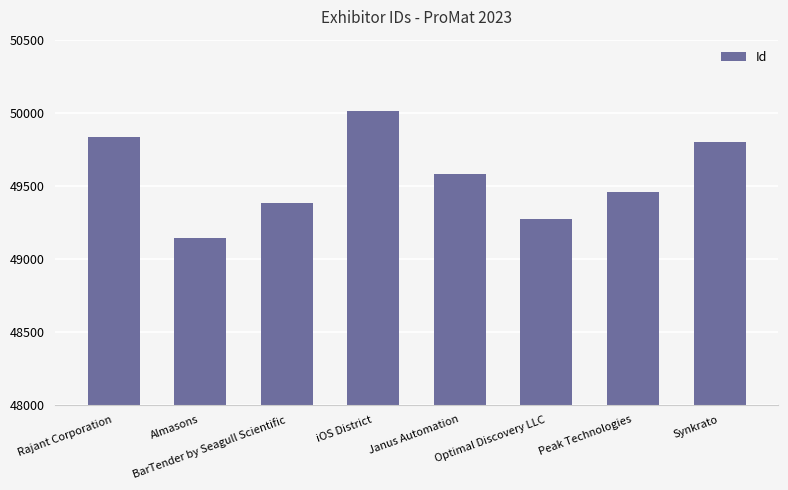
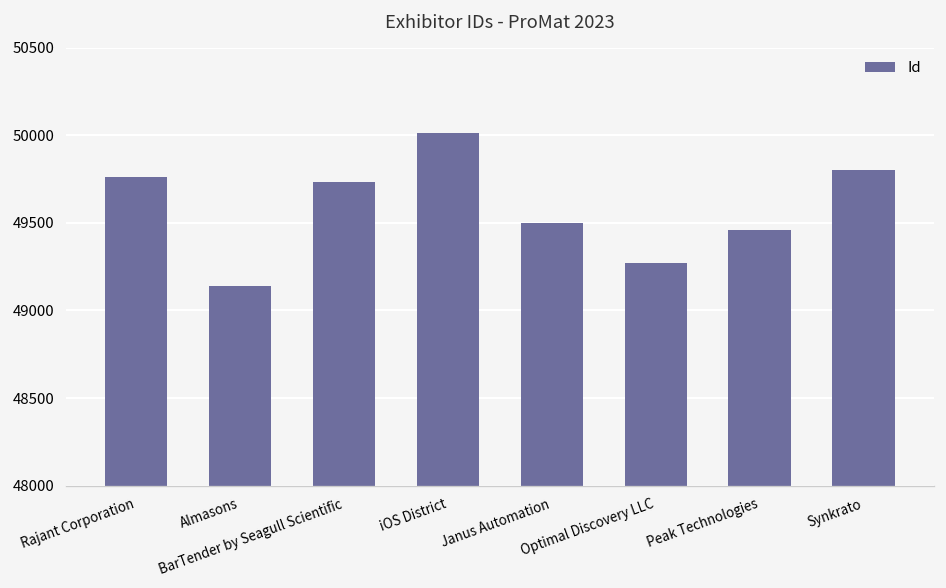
  {
-   "Rajant Corporation": 49830,
+   "Rajant Corporation": 49760,
    "Almasons": 49140,
-   "BarTender by Seagull Scientific": 49380,
+   "BarTender by Seagull Scientific": 49730,
    "iOS District": 50010,
-   "Janus Automation": 49580,
+   "Janus Automation": 49500,
    "Optimal Discovery LLC": 49270,
    "Peak Technologies": 49460,
    "Synkrato": 49800
  }
